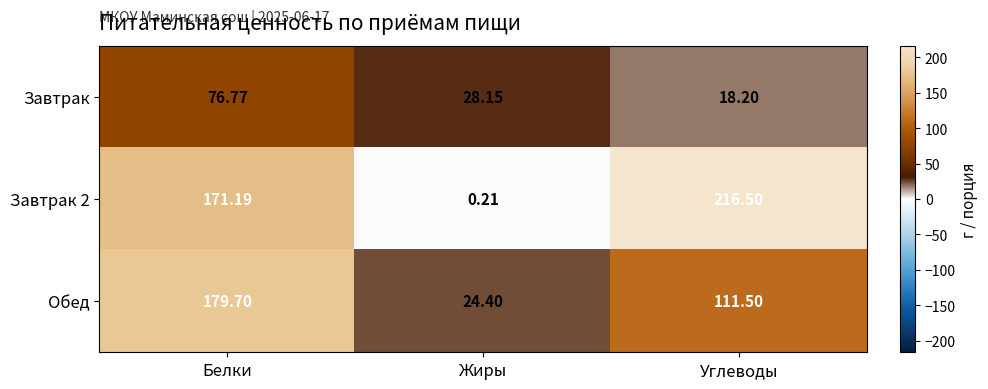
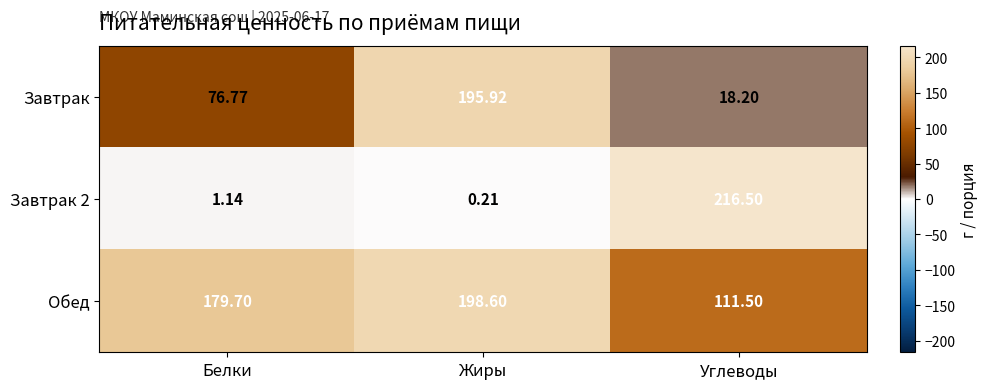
  {
    "Завтрак": {
      "Белки": 76.77,
-     "Жиры": 28.15,
+     "Жиры": 195.92,
      "Углеводы": 18.20
    },
    "Завтрак 2": {
-     "Белки": 171.19,
+     "Белки": 1.14,
      "Жиры": 0.21,
      "Углеводы": 216.50
    },
    "Обед": {
      "Белки": 179.70,
-     "Жиры": 24.40,
+     "Жиры": 198.60,
      "Углеводы": 111.50
    }
  }
